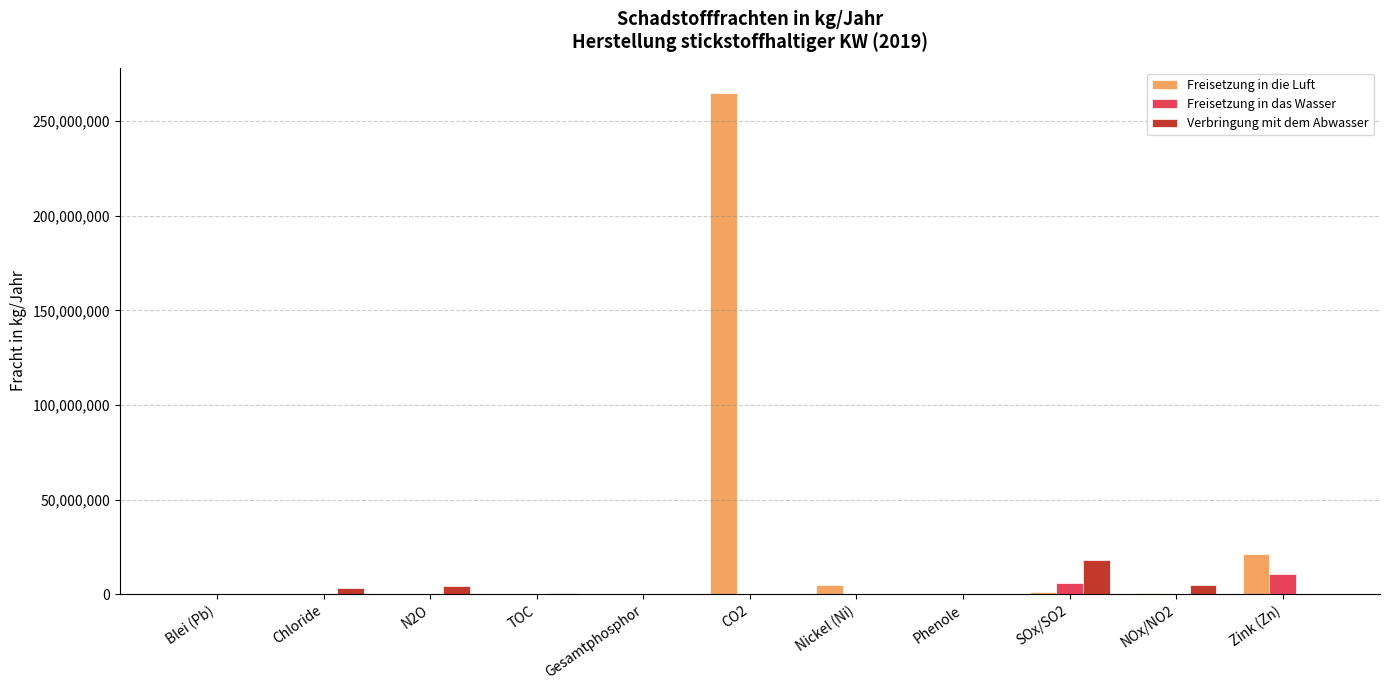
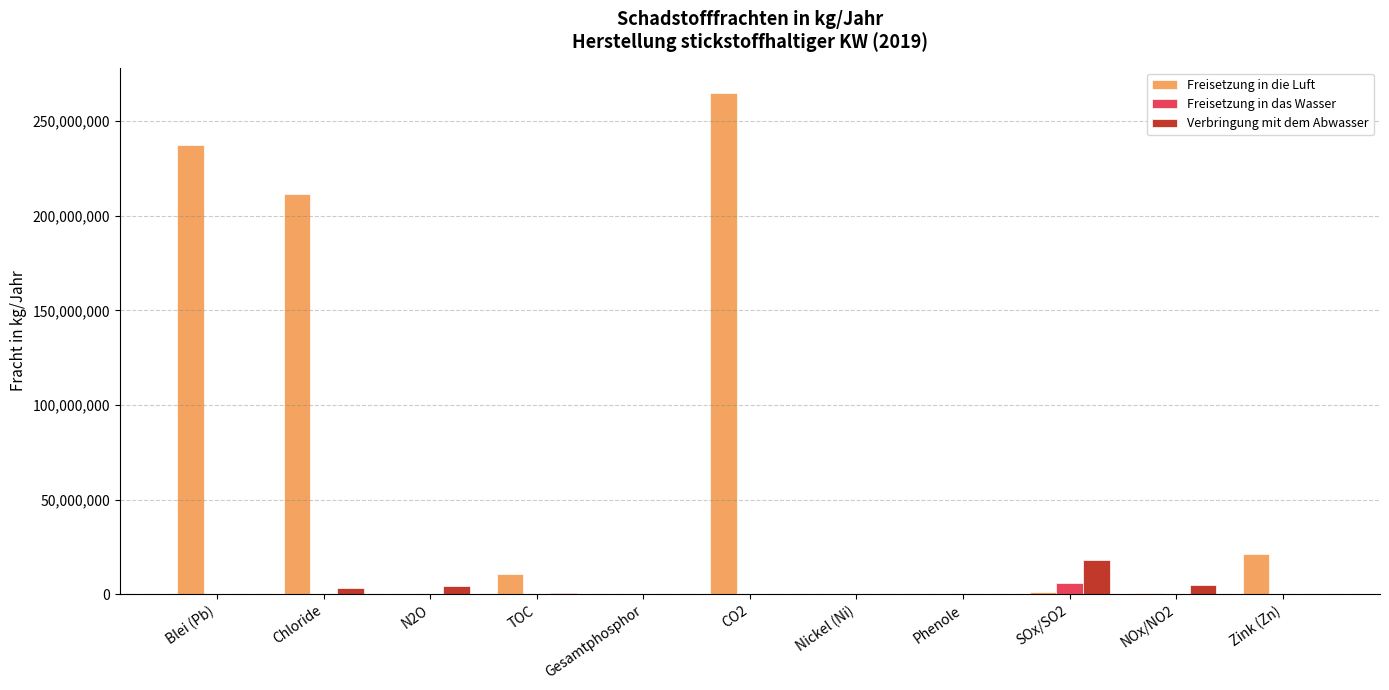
  {
    "Freisetzung in die Luft": {
-     "Blei (Pb)": "0",
-     "Chloride": "0",
-     "TOC": "0",
+     "Blei (Pb)": "237,000,000",
+     "Chloride": "211,000,000",
+     "TOC": "10,000,000",
      "Gesamtphosphor": "0",
      "CO2": "265,000,000",
-     "Nickel (Ni)": "5,000,000",
+     "Nickel (Ni)": "0",
      "Phenole": "0",
      "Zink (Zn)": "22,000,000"
    },
    "Freisetzung in das Wasser": {
      "Chloride": "0",
      "N2O": "0",
      "TOC": "0",
      "Gesamtphosphor": "0",
      "CO2": "0",
      "Phenole": "0",
      "SOx/SO2": "6,000,000",
      "NOx/NO2": "0",
-     "Zink (Zn)": "11,000,000"
+     "Zink (Zn)": "0"
    },
    "Verbringung mit dem Abwasser": {
      "Blei (Pb)": "0",
      "Chloride": "4,000,000",
      "N2O": "4,000,000",
      "CO2": "0",
      "Nickel (Ni)": "0",
      "SOx/SO2": "18,000,000",
      "NOx/NO2": "5,000,000",
      "Zink (Zn)": "0"
    }
  }
